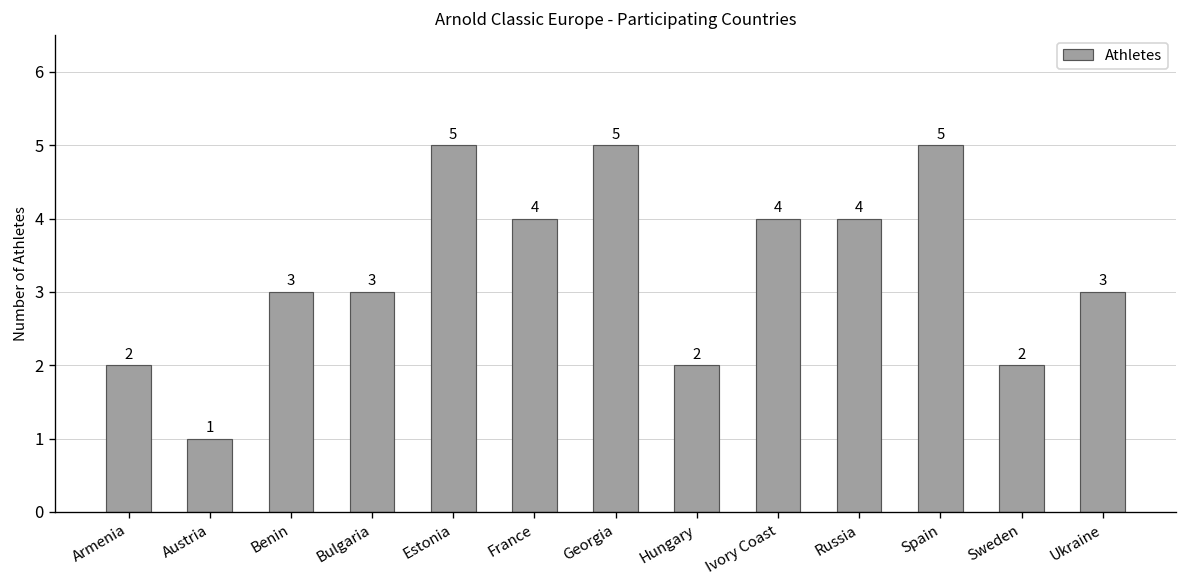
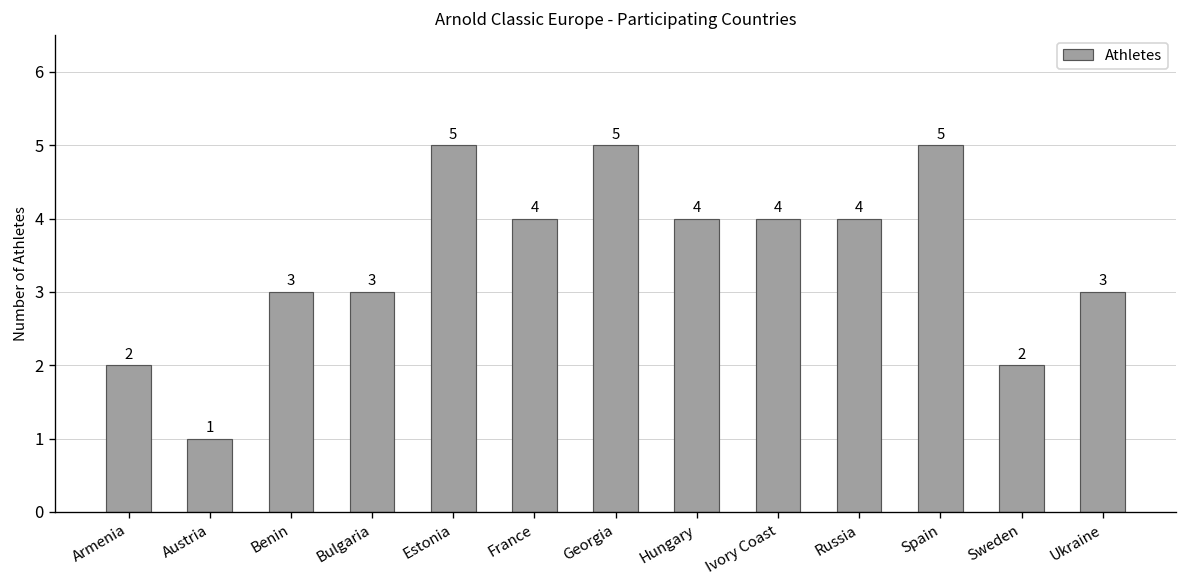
  {
    "Armenia": 2,
    "Austria": 1,
    "Benin": 3,
    "Bulgaria": 3,
    "Estonia": 5,
    "France": 4,
    "Georgia": 5,
-   "Hungary": 2,
+   "Hungary": 4,
    "Ivory Coast": 4,
    "Russia": 4,
    "Spain": 5,
    "Sweden": 2,
    "Ukraine": 3
  }
